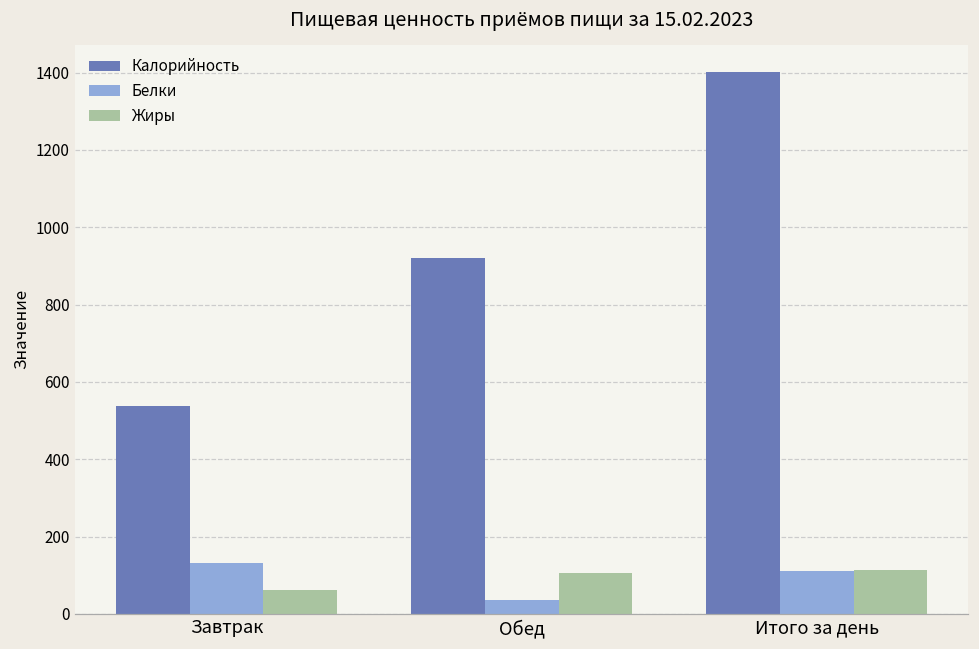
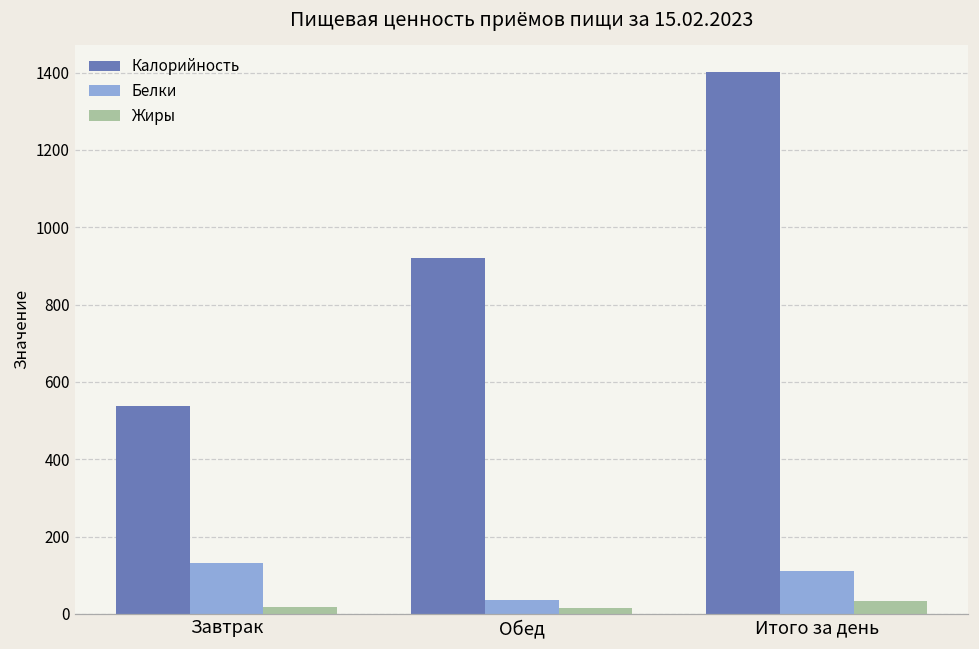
  {
    "Калорийность": {
      "Завтрак": 540,
      "Обед": 920,
      "Итого за день": 1400
    },
    "Белки": {
      "Завтрак": 130,
      "Обед": 40,
      "Итого за день": 110
    },
    "Жиры": {
-     "Завтрак": 60,
-     "Обед": 110,
-     "Итого за день": 110
+     "Завтрак": 20,
+     "Обед": 20,
+     "Итого за день": 30
    }
  }
